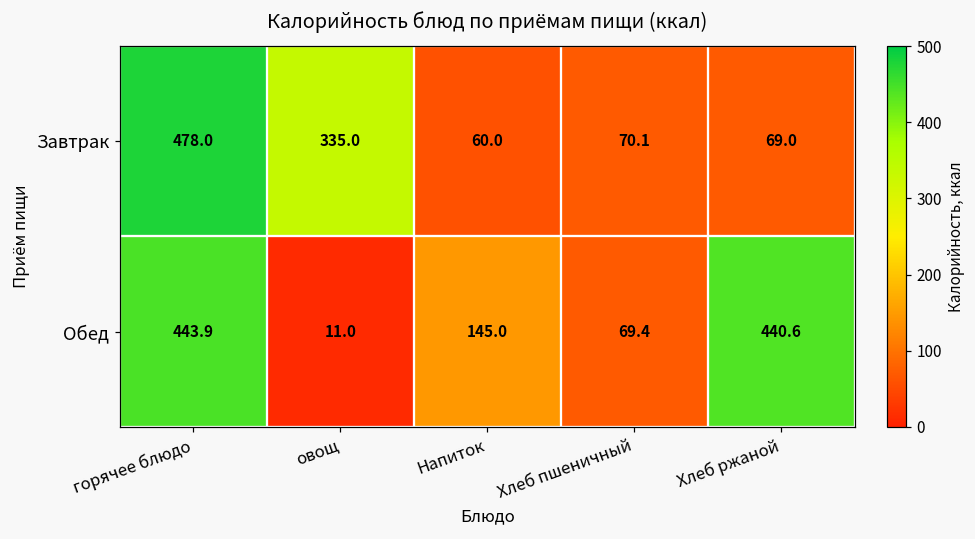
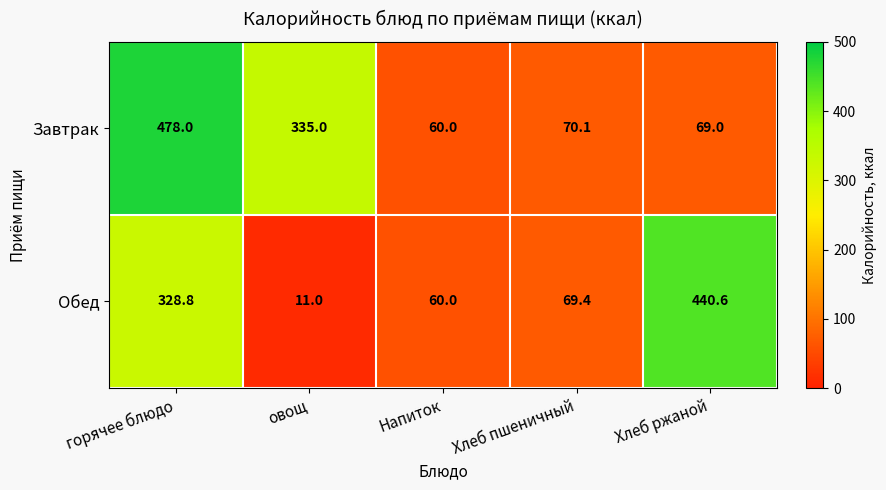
  {
    "Завтрак": {
      "горячее блюдо": 478.0,
      "овощ": 335.0,
      "Напиток": 60.0,
      "Хлеб пшеничный": 70.1,
      "Хлеб ржаной": 69.0
    },
    "Обед": {
-     "горячее блюдо": 443.9,
+     "горячее блюдо": 328.8,
      "овощ": 11.0,
-     "Напиток": 145.0,
+     "Напиток": 60.0,
      "Хлеб пшеничный": 69.4,
      "Хлеб ржаной": 440.6
    }
  }
